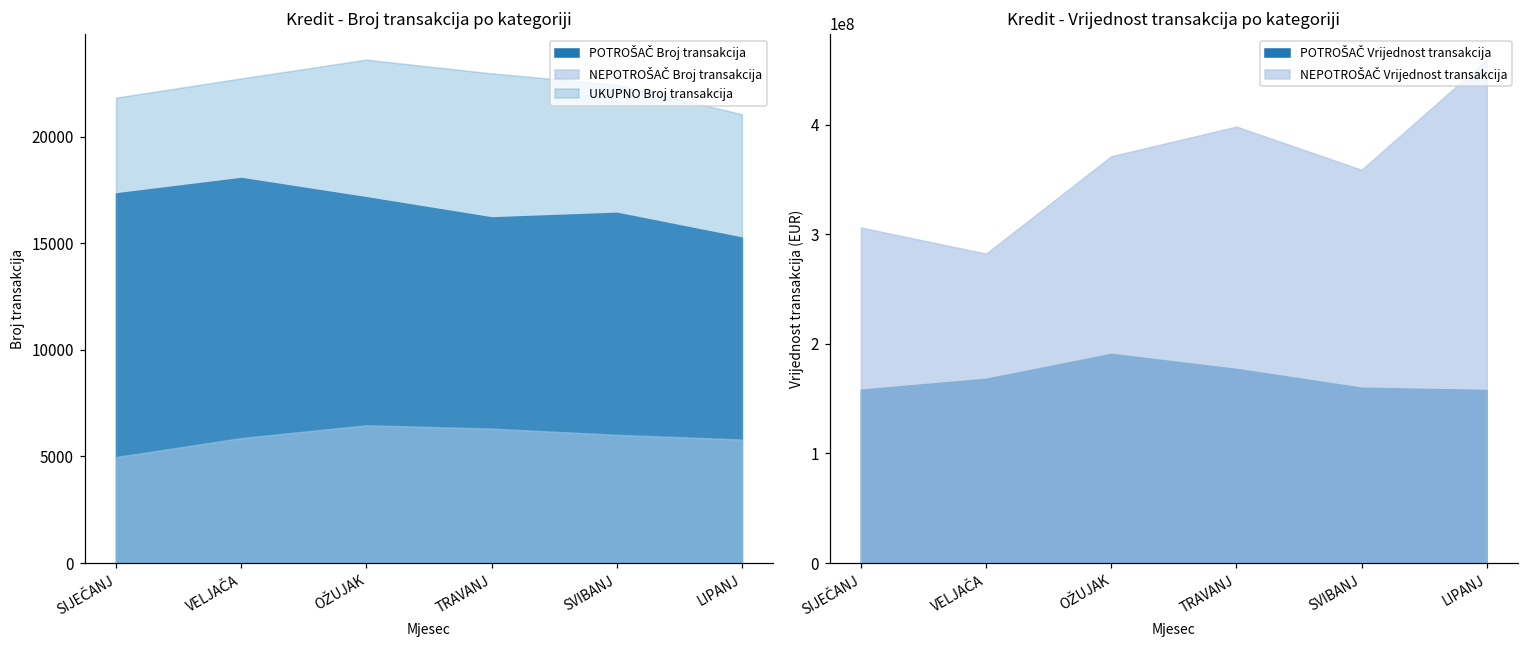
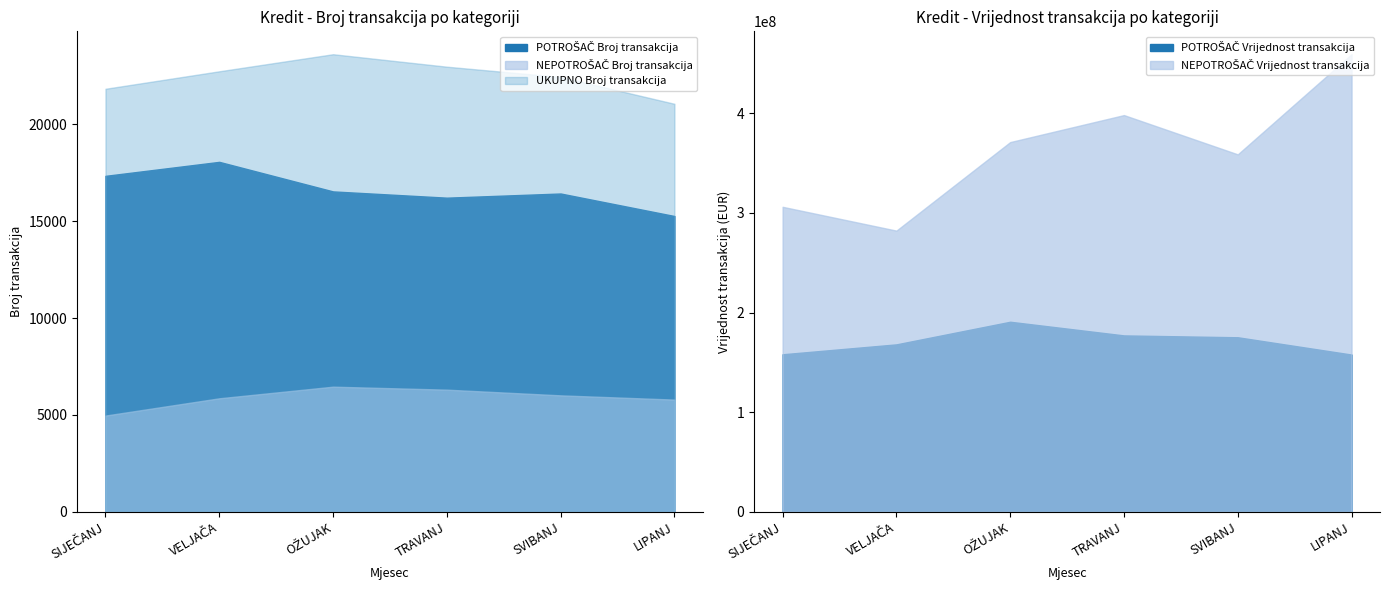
  {
    "Kredit - Broj transakcija po kategoriji": {
      "POTROŠAČ Broj transakcija": {
        "SIJEČANJ": 17300,
        "VELJAČA": 18100,
-       "OŽUJAK": 17200,
+       "OŽUJAK": 16500,
        "TRAVANJ": 16200,
        "SVIBANJ": 16400,
        "LIPANJ": 15300
      }
    },
    "Kredit - Vrijednost transakcija po kategoriji": {
      "POTROŠAČ Vrijednost transakcija": {
        "SIJEČANJ": 160000000,
        "VELJAČA": 170000000,
        "OŽUJAK": 190000000,
        "TRAVANJ": 180000000,
-       "SVIBANJ": 160000000,
+       "SVIBANJ": 180000000,
        "LIPANJ": 160000000
      },
      "NEPOTROŠAČ Vrijednost transakcija": {
        "SIJEČANJ": 310000000,
        "VELJAČA": 280000000,
        "OŽUJAK": 370000000,
        "TRAVANJ": 400000000,
        "SVIBANJ": 360000000
      }
    }
  }
